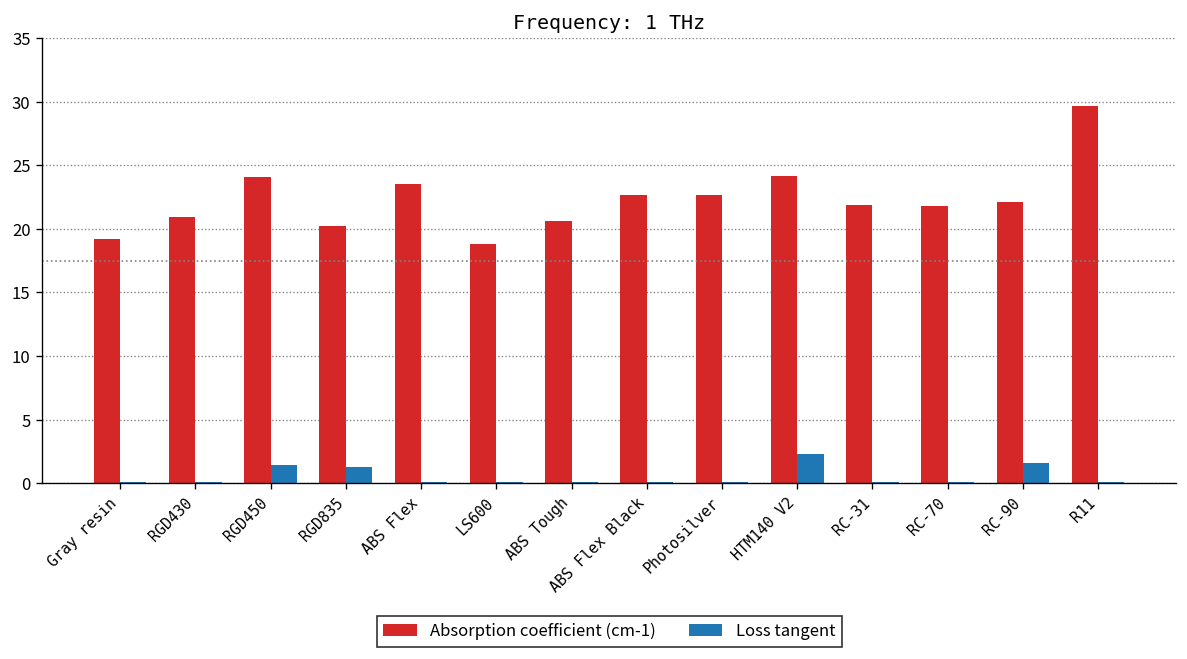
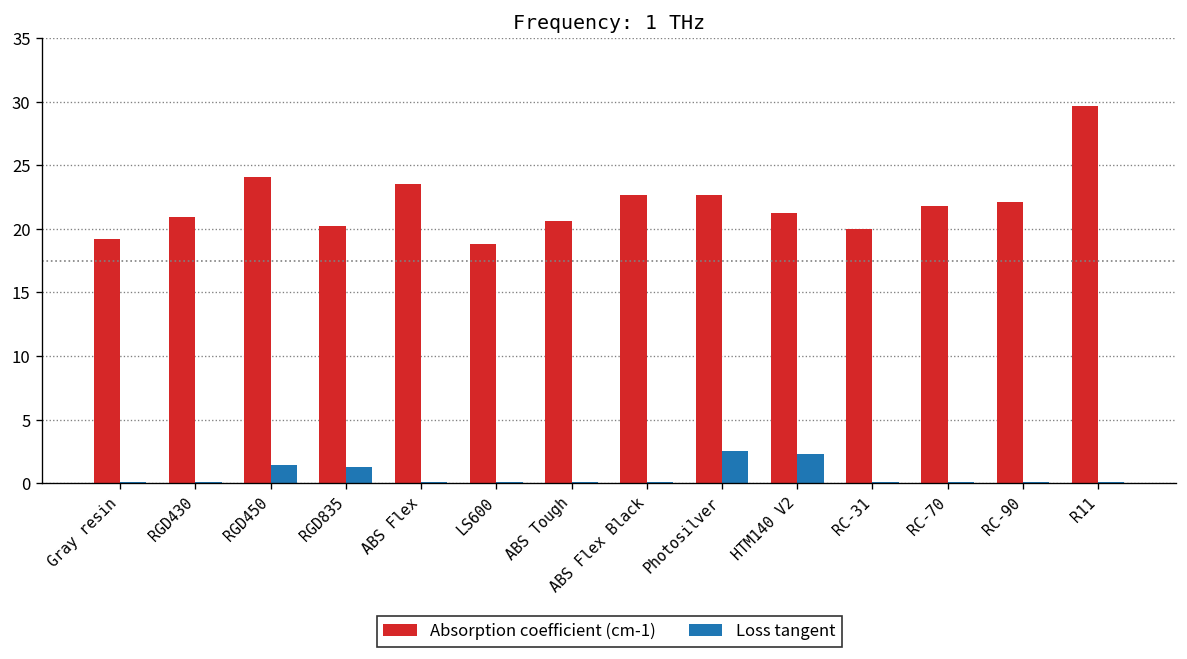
  {
    "Absorption coefficient (cm-1)": {
      "Gray resin": 19.2,
      "RGD430": 21.0,
      "RGD450": 24.1,
      "RGD835": 20.2,
      "ABS Flex": 23.5,
      "LS600": 18.8,
      "ABS Tough": 20.6,
      "ABS Flex Black": 22.7,
      "Photosilver": 22.7,
-     "HTM140 V2": 24.2,
-     "RC-31": 21.9,
+     "HTM140 V2": 21.2,
+     "RC-31": 20.0,
      "RC-70": 21.8,
      "RC-90": 22.1,
      "R11": 29.6
    },
    "Loss tangent": {
      "RGD450": 1.5,
      "RGD835": 1.3,
-     "Photosilver": 0.1,
+     "Photosilver": 2.5,
      "HTM140 V2": 2.3,
-     "RC-90": 1.6
+     "RC-90": 0.1
    }
  }
